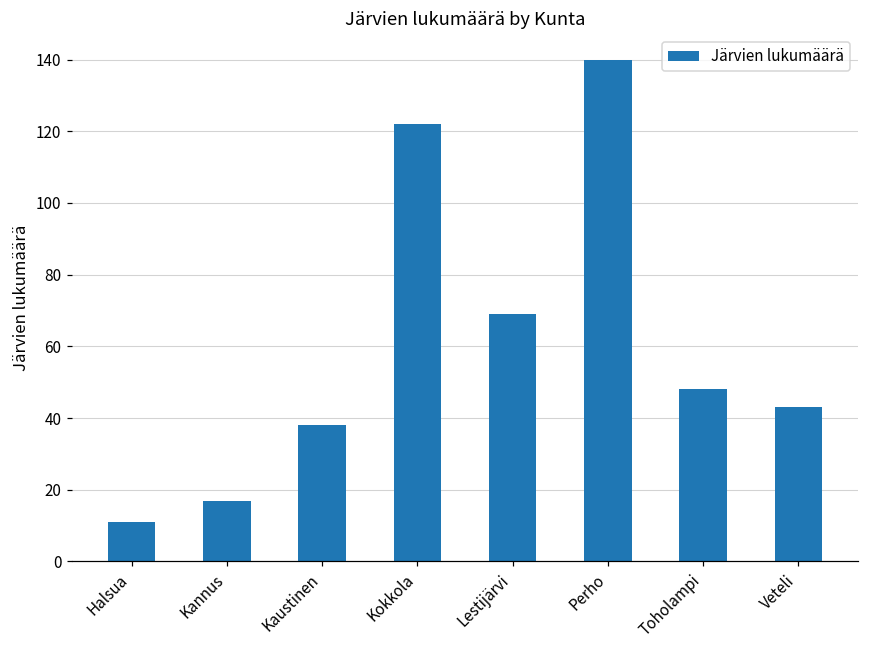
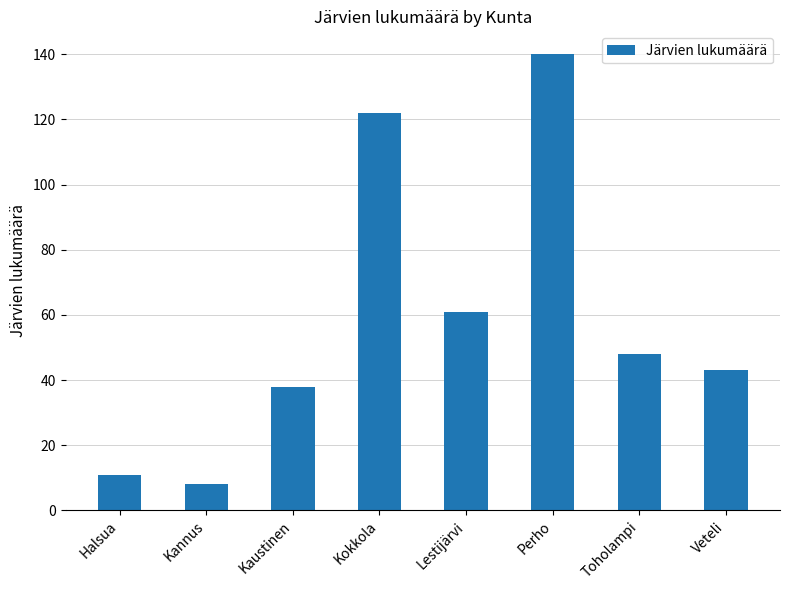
  {
    "Halsua": 11,
-   "Kannus": 17,
+   "Kannus": 8,
    "Kaustinen": 38,
    "Kokkola": 122,
-   "Lestijärvi": 69,
+   "Lestijärvi": 61,
    "Perho": 140,
    "Toholampi": 48,
    "Veteli": 43
  }
